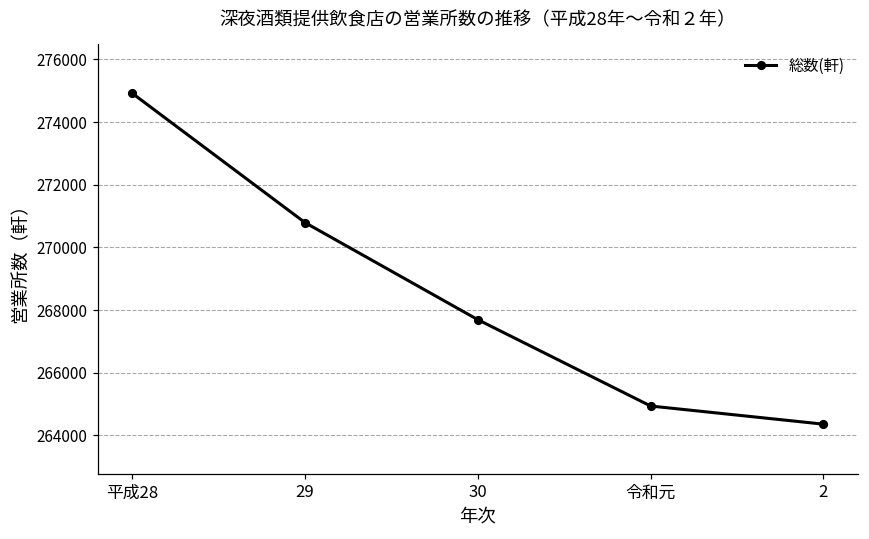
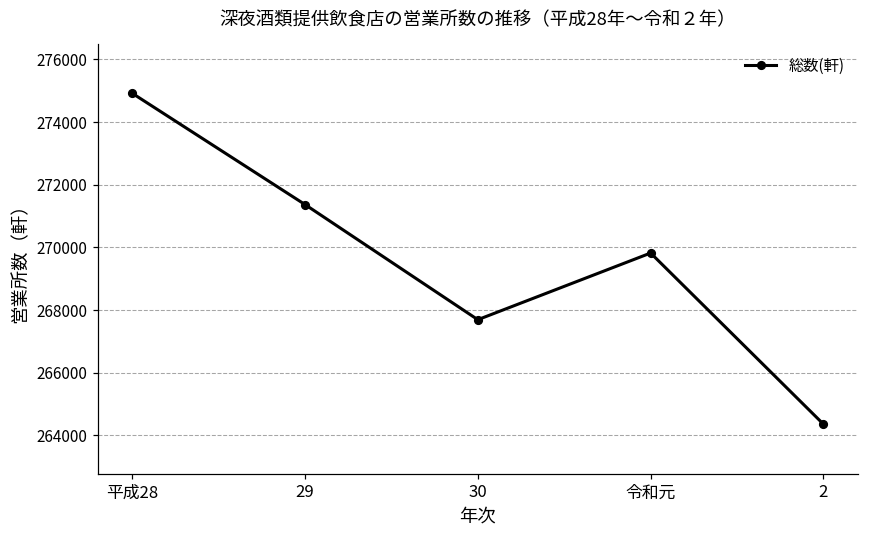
  {
    "平成28": 274900,
-   "29": 270800,
+   "29": 271400,
    "30": 267700,
-   "令和元": 264900,
+   "令和元": 269800,
    "2": 264400
  }
